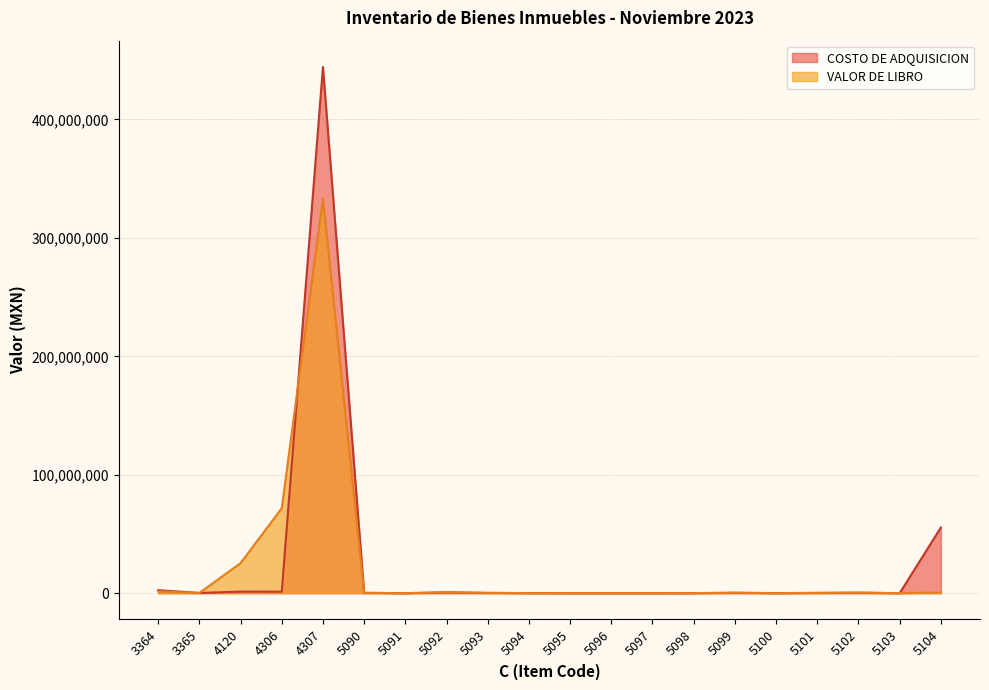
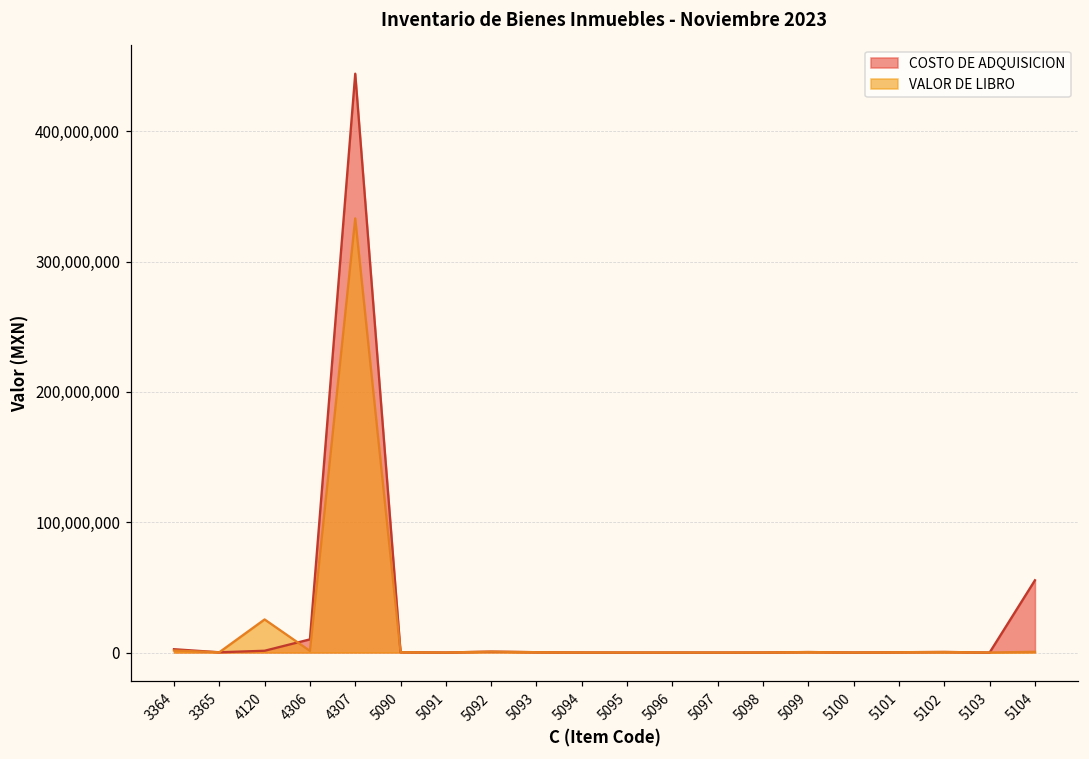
  {
    "COSTO DE ADQUISICION": {
      "4120": "1,000,000",
-     "4306": "1,000,000",
+     "4306": "10,000,000",
      "4307": "444,000,000",
      "5104": "55,000,000"
    },
    "VALOR DE LIBRO": {
      "4120": "25,000,000",
-     "4306": "72,000,000",
+     "4306": "1,000,000",
      "4307": "333,000,000",
      "5104": "1,000,000"
    }
  }
